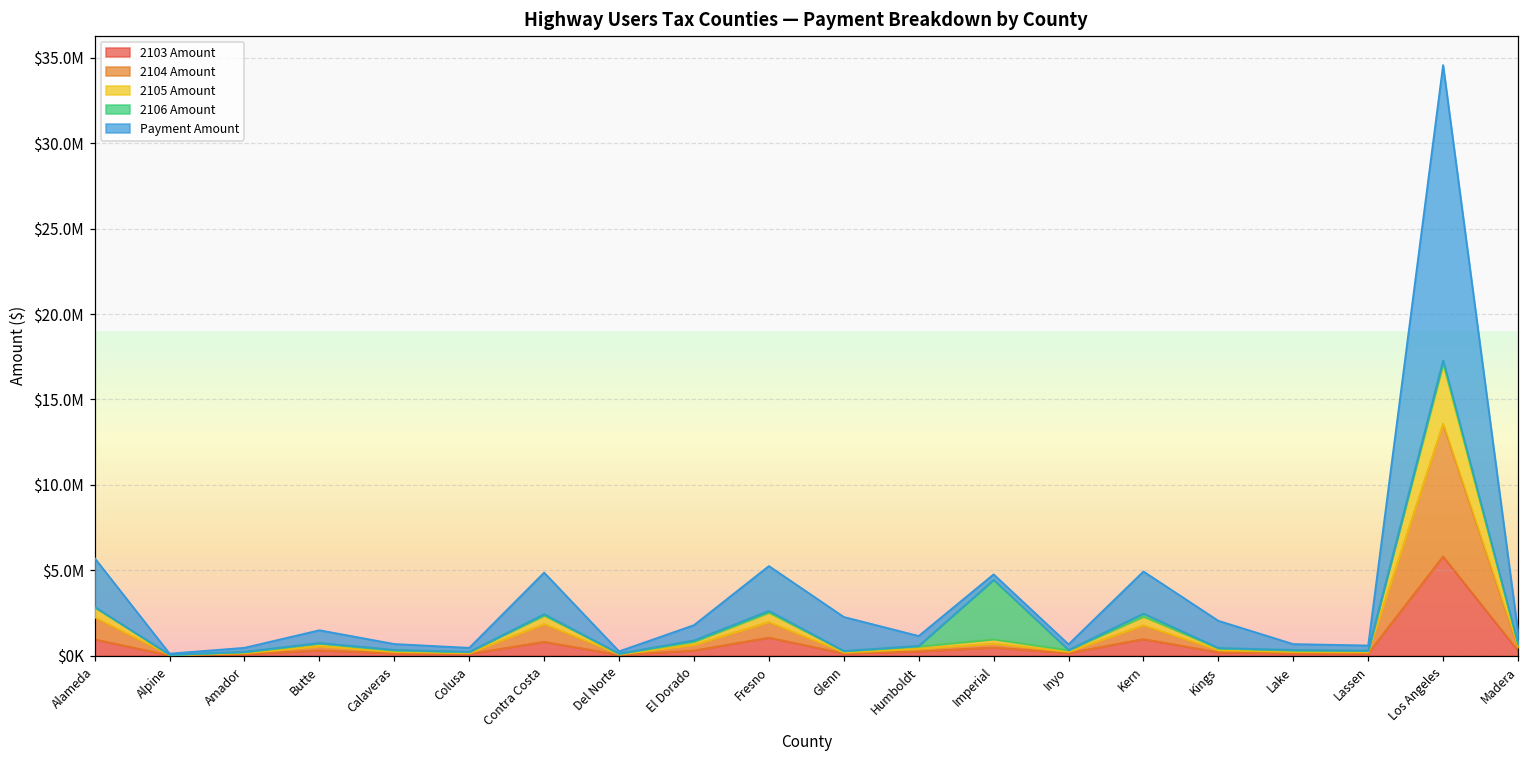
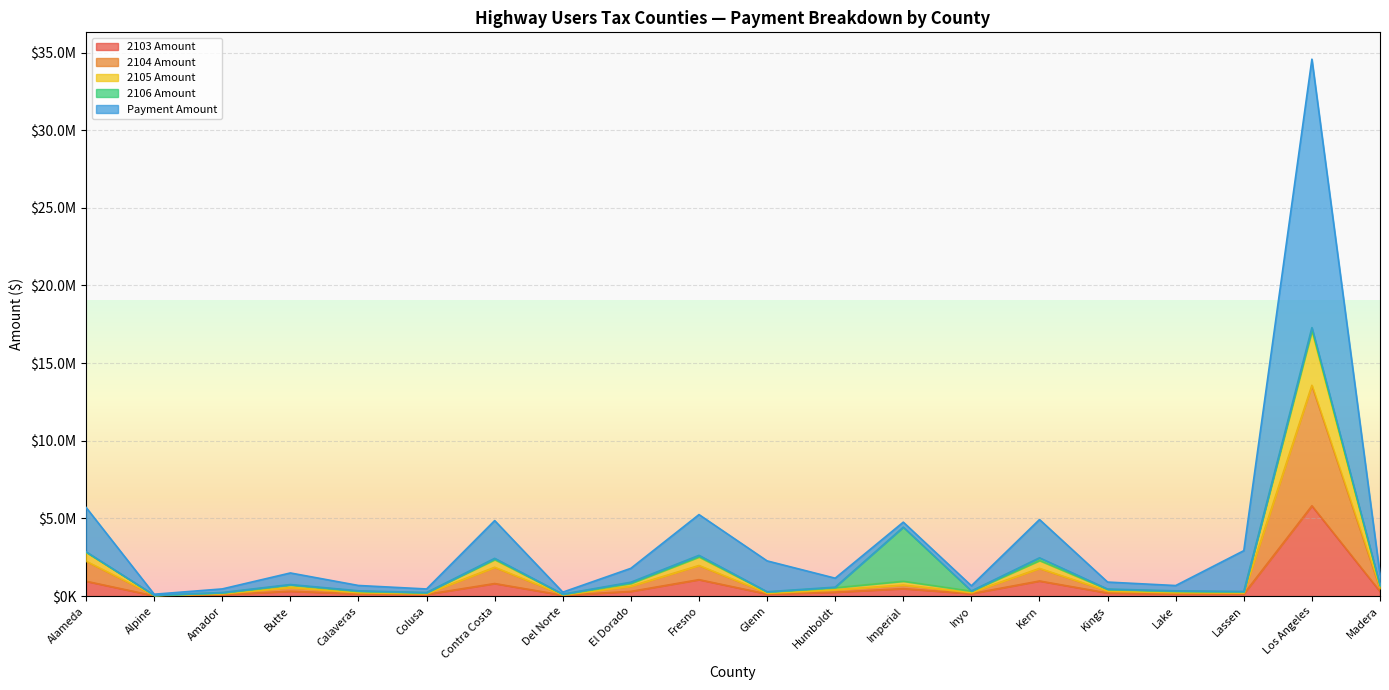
  {
    "2105 Amount": {
      "Imperial": "$200000",
      "Kern": "$500000",
      "Los Angeles": "$3500000"
    },
    "2106 Amount": {
      "Imperial": "$3500000",
      "Kern": "$200000",
      "Los Angeles": "$200000"
    },
    "Payment Amount": {
      "Alameda": "$2900000",
      "Amador": "$200000",
      "Butte": "$700000",
      "Calaveras": "$300000",
      "Colusa": "$200000",
      "Contra Costa": "$2400000",
      "El Dorado": "$900000",
      "Fresno": "$2600000",
      "Glenn": "$2000000",
      "Humboldt": "$600000",
      "Imperial": "$300000",
      "Inyo": "$300000",
      "Kern": "$2500000",
-     "Kings": "$1600000",
+     "Kings": "$500000",
      "Lake": "$300000",
-     "Lassen": "$300000",
+     "Lassen": "$2600000",
      "Los Angeles": "$17300000",
      "Madera": "$700000"
    }
  }
